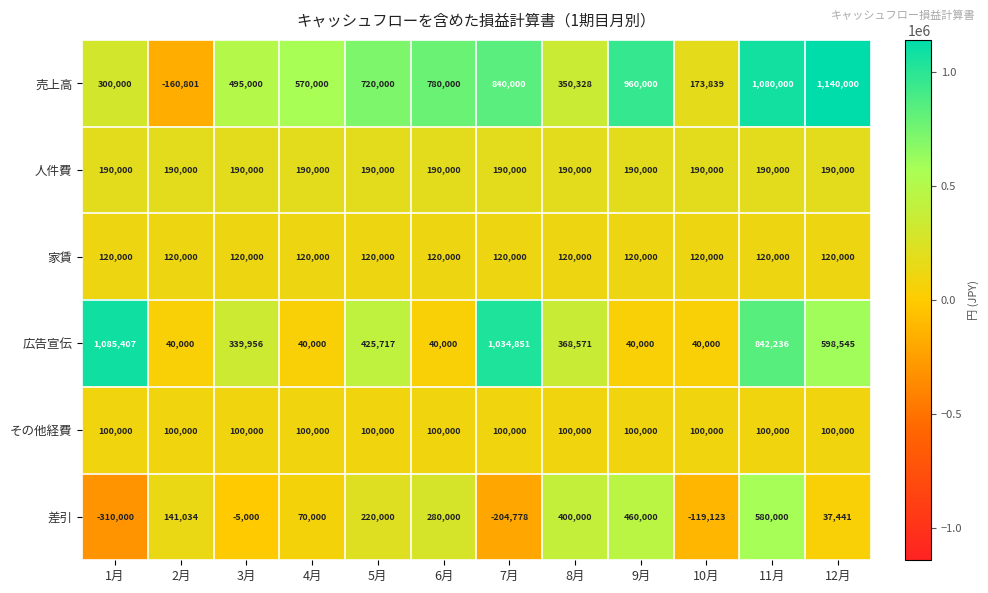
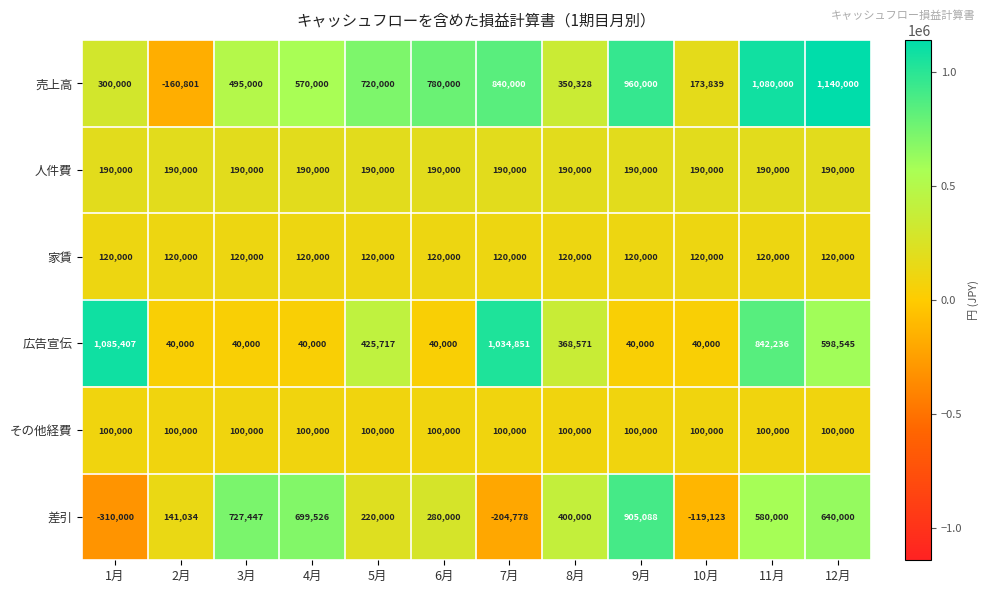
  {
    "売上高": {
      "1月": "300,000",
      "2月": "-160,801",
      "3月": "495,000",
      "4月": "570,000",
      "5月": "720,000",
      "6月": "780,000",
      "7月": "840,000",
      "8月": "350,328",
      "9月": "960,000",
      "10月": "173,839",
      "11月": "1,080,000",
      "12月": "1,140,000"
    },
    "人件費": {
      "1月": "190,000",
      "2月": "190,000",
      "3月": "190,000",
      "4月": "190,000",
      "5月": "190,000",
      "6月": "190,000",
      "7月": "190,000",
      "8月": "190,000",
      "9月": "190,000",
      "10月": "190,000",
      "11月": "190,000",
      "12月": "190,000"
    },
    "家賃": {
      "1月": "120,000",
      "2月": "120,000",
      "3月": "120,000",
      "4月": "120,000",
      "5月": "120,000",
      "6月": "120,000",
      "7月": "120,000",
      "8月": "120,000",
      "9月": "120,000",
      "10月": "120,000",
      "11月": "120,000",
      "12月": "120,000"
    },
    "広告宣伝": {
      "1月": "1,085,407",
      "2月": "40,000",
-     "3月": "339,956",
+     "3月": "40,000",
      "4月": "40,000",
      "5月": "425,717",
      "6月": "40,000",
      "7月": "1,034,851",
      "8月": "368,571",
      "9月": "40,000",
      "10月": "40,000",
      "11月": "842,236",
      "12月": "598,545"
    },
    "その他経費": {
      "1月": "100,000",
      "2月": "100,000",
      "3月": "100,000",
      "4月": "100,000",
      "5月": "100,000",
      "6月": "100,000",
      "7月": "100,000",
      "8月": "100,000",
      "9月": "100,000",
      "10月": "100,000",
      "11月": "100,000",
      "12月": "100,000"
    },
    "差引": {
      "1月": "-310,000",
      "2月": "141,034",
-     "3月": "-5,000",
-     "4月": "70,000",
+     "3月": "727,447",
+     "4月": "699,526",
      "5月": "220,000",
      "6月": "280,000",
      "7月": "-204,778",
      "8月": "400,000",
-     "9月": "460,000",
+     "9月": "905,088",
      "10月": "-119,123",
      "11月": "580,000",
-     "12月": "37,441"
+     "12月": "640,000"
    }
  }
